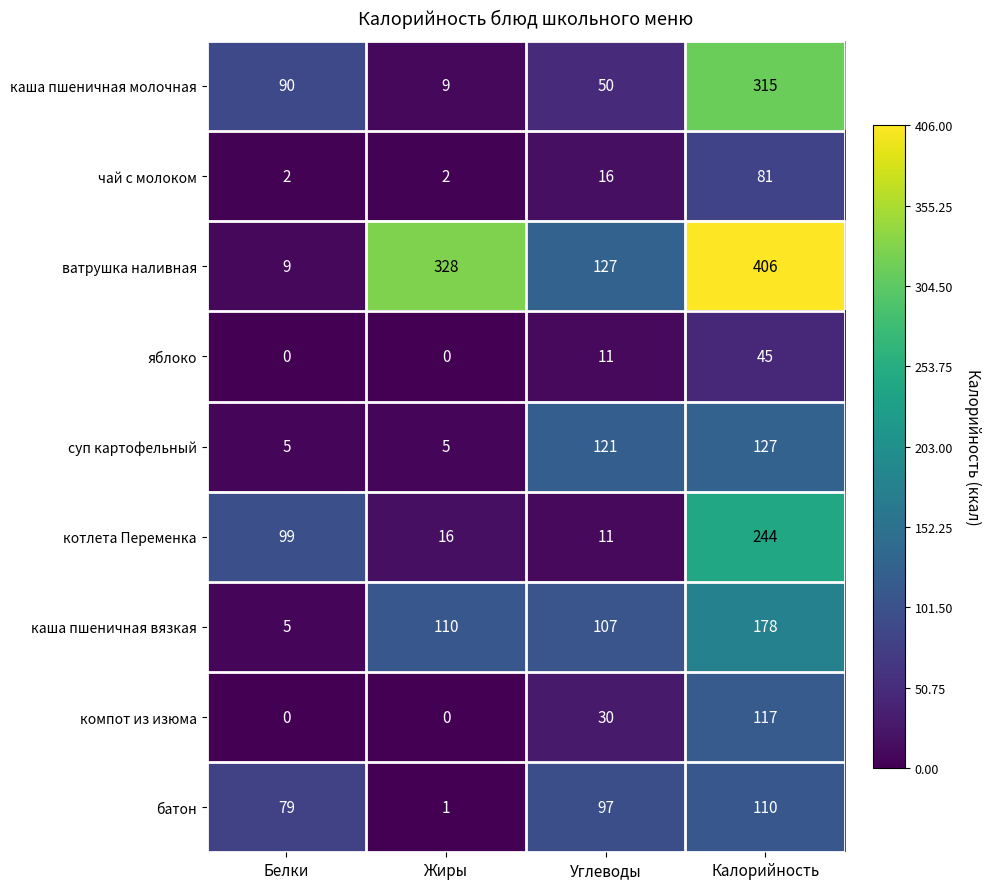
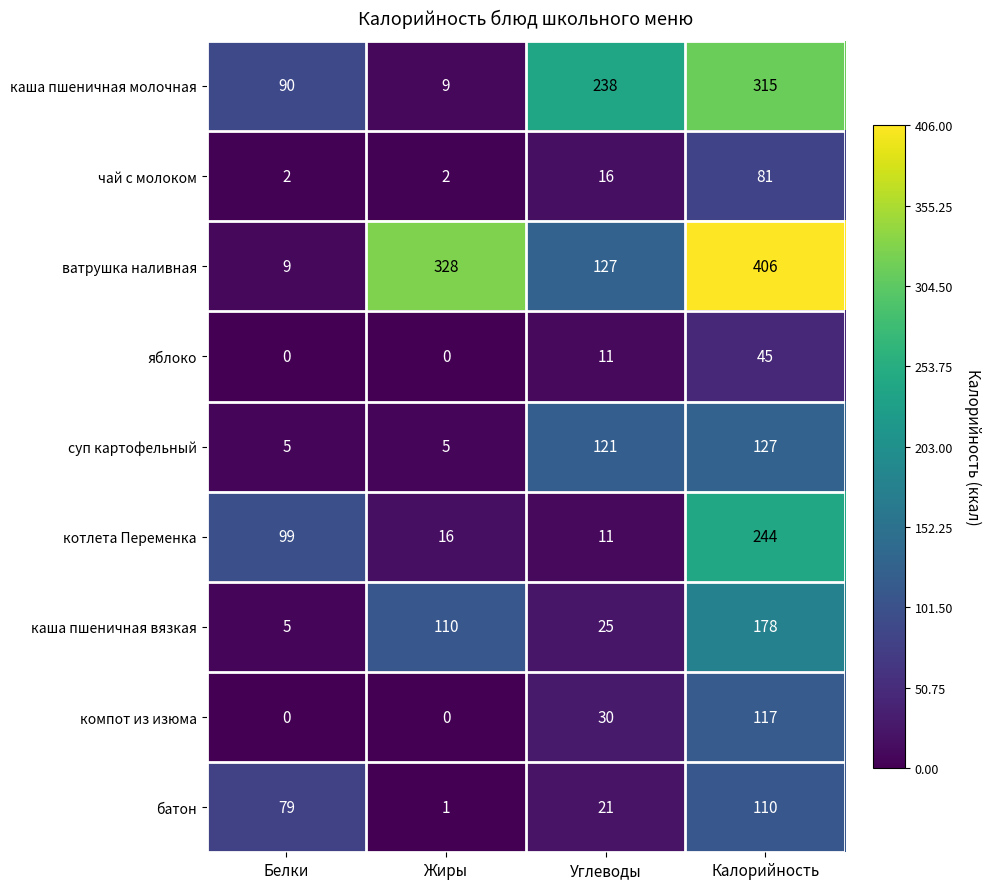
  {
    "каша пшеничная молочная": {
      "Белки": 90,
      "Жиры": 9,
-     "Углеводы": 50,
+     "Углеводы": 238,
      "Калорийность": 315
    },
    "чай с молоком": {
      "Белки": 2,
      "Жиры": 2,
      "Углеводы": 16,
      "Калорийность": 81
    },
    "ватрушка наливная": {
      "Белки": 9,
      "Жиры": 328,
      "Углеводы": 127,
      "Калорийность": 406
    },
    "яблоко": {
      "Белки": 0,
      "Жиры": 0,
      "Углеводы": 11,
      "Калорийность": 45
    },
    "суп картофельный": {
      "Белки": 5,
      "Жиры": 5,
      "Углеводы": 121,
      "Калорийность": 127
    },
    "котлета Переменка": {
      "Белки": 99,
      "Жиры": 16,
      "Углеводы": 11,
      "Калорийность": 244
    },
    "каша пшеничная вязкая": {
      "Белки": 5,
      "Жиры": 110,
-     "Углеводы": 107,
+     "Углеводы": 25,
      "Калорийность": 178
    },
    "компот из изюма": {
      "Белки": 0,
      "Жиры": 0,
      "Углеводы": 30,
      "Калорийность": 117
    },
    "батон": {
      "Белки": 79,
      "Жиры": 1,
-     "Углеводы": 97,
+     "Углеводы": 21,
      "Калорийность": 110
    }
  }
